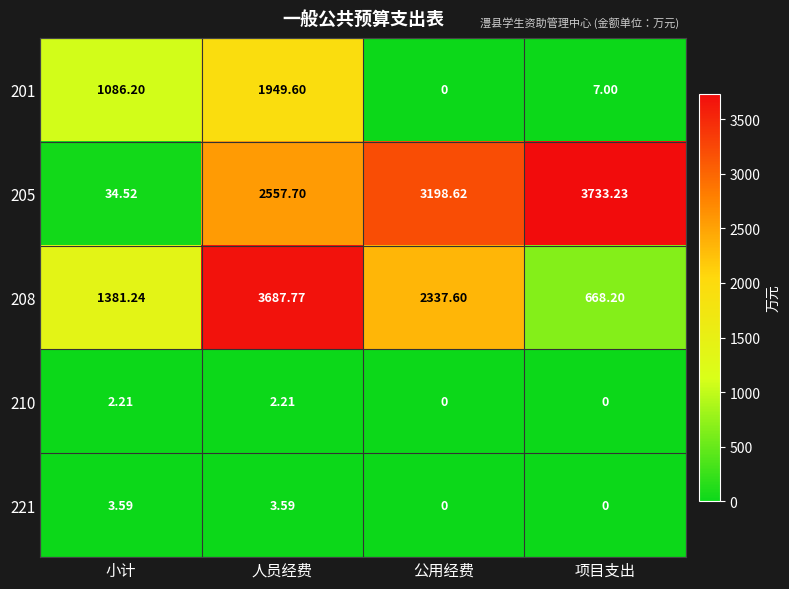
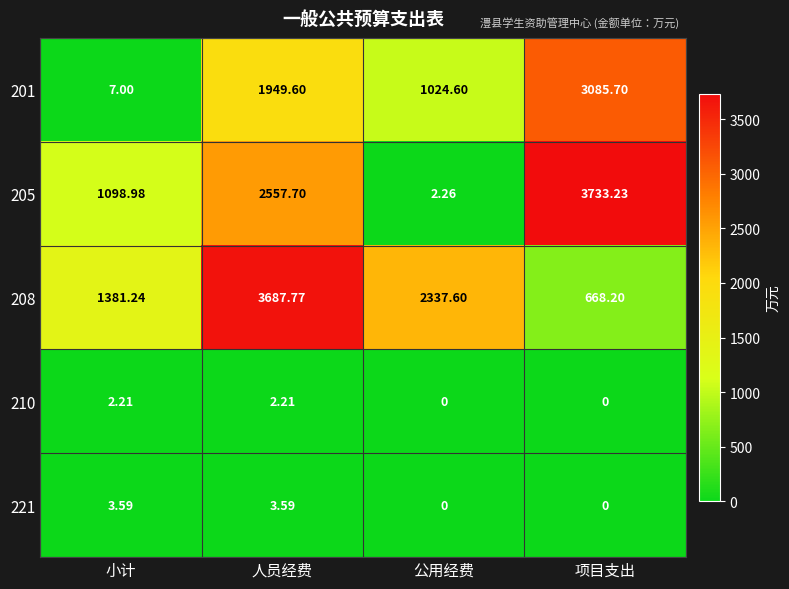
  {
    "201": {
-     "小计": 1086.20,
+     "小计": 7.00,
      "人员经费": 1949.60,
-     "公用经费": 0,
-     "项目支出": 7.00
+     "公用经费": 1024.60,
+     "项目支出": 3085.70
    },
    "205": {
-     "小计": 34.52,
+     "小计": 1098.98,
      "人员经费": 2557.70,
-     "公用经费": 3198.62,
+     "公用经费": 2.26,
      "项目支出": 3733.23
    },
    "208": {
      "小计": 1381.24,
      "人员经费": 3687.77,
      "公用经费": 2337.60,
      "项目支出": 668.20
    },
    "210": {
      "小计": 2.21,
      "人员经费": 2.21,
      "公用经费": 0,
      "项目支出": 0
    },
    "221": {
      "小计": 3.59,
      "人员经费": 3.59,
      "公用经费": 0,
      "项目支出": 0
    }
  }
